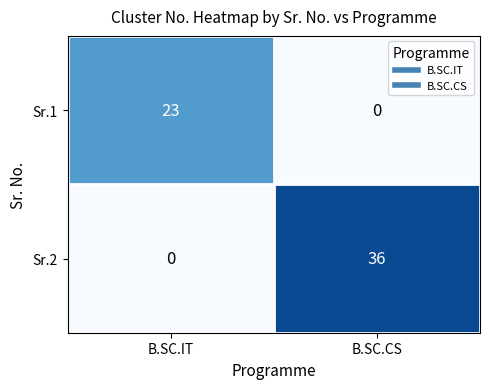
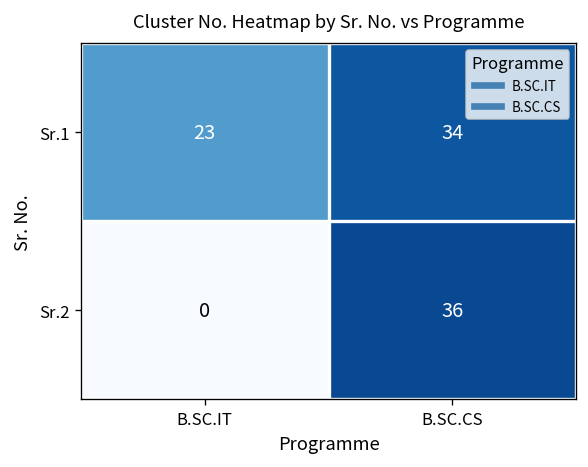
  {
    "Sr.1": {
      "B.SC.IT": 23,
-     "B.SC.CS": 0
+     "B.SC.CS": 34
    },
    "Sr.2": {
      "B.SC.IT": 0,
      "B.SC.CS": 36
    }
  }
